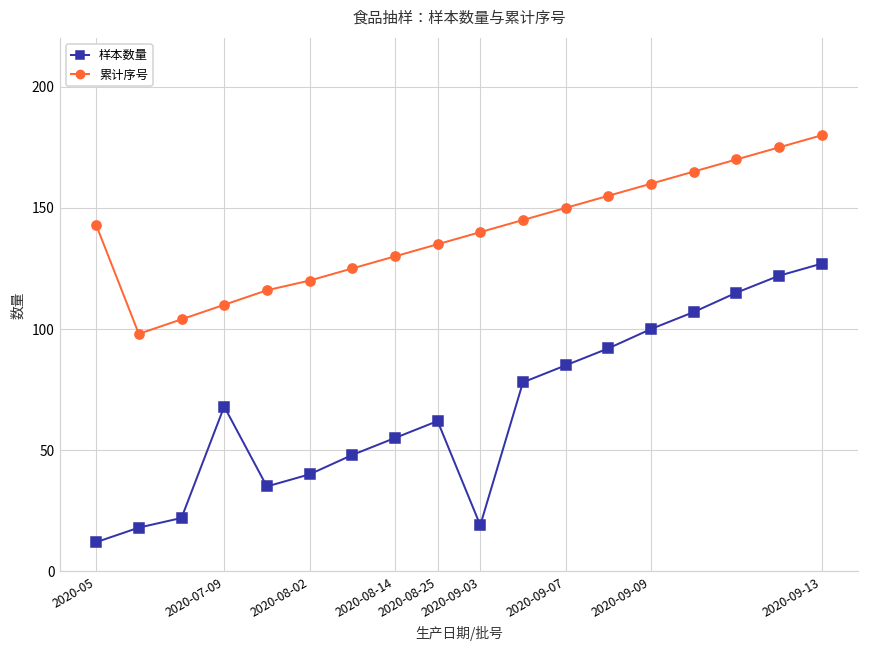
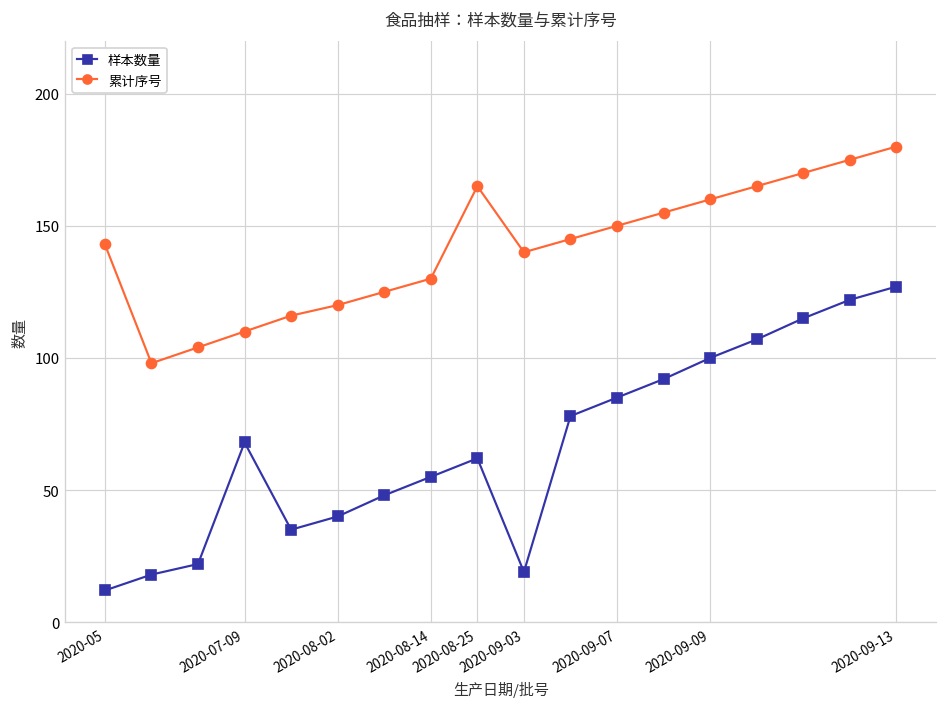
  {
    "样本数量": {
      "2020-05": 12,
      "2020-07-09": 68,
      "2020-08-02": 40,
      "2020-08-14": 55,
      "2020-08-25": 62,
      "2020-09-03": 19,
      "2020-09-07": 85,
      "2020-09-09": 100,
      "2020-09-13": 127
    },
    "累计序号": {
      "2020-05": 143,
      "2020-07-09": 110,
      "2020-08-02": 120,
      "2020-08-14": 130,
-     "2020-08-25": 135,
+     "2020-08-25": 165,
      "2020-09-03": 140,
      "2020-09-07": 150,
      "2020-09-09": 160,
      "2020-09-13": 180
    }
  }
